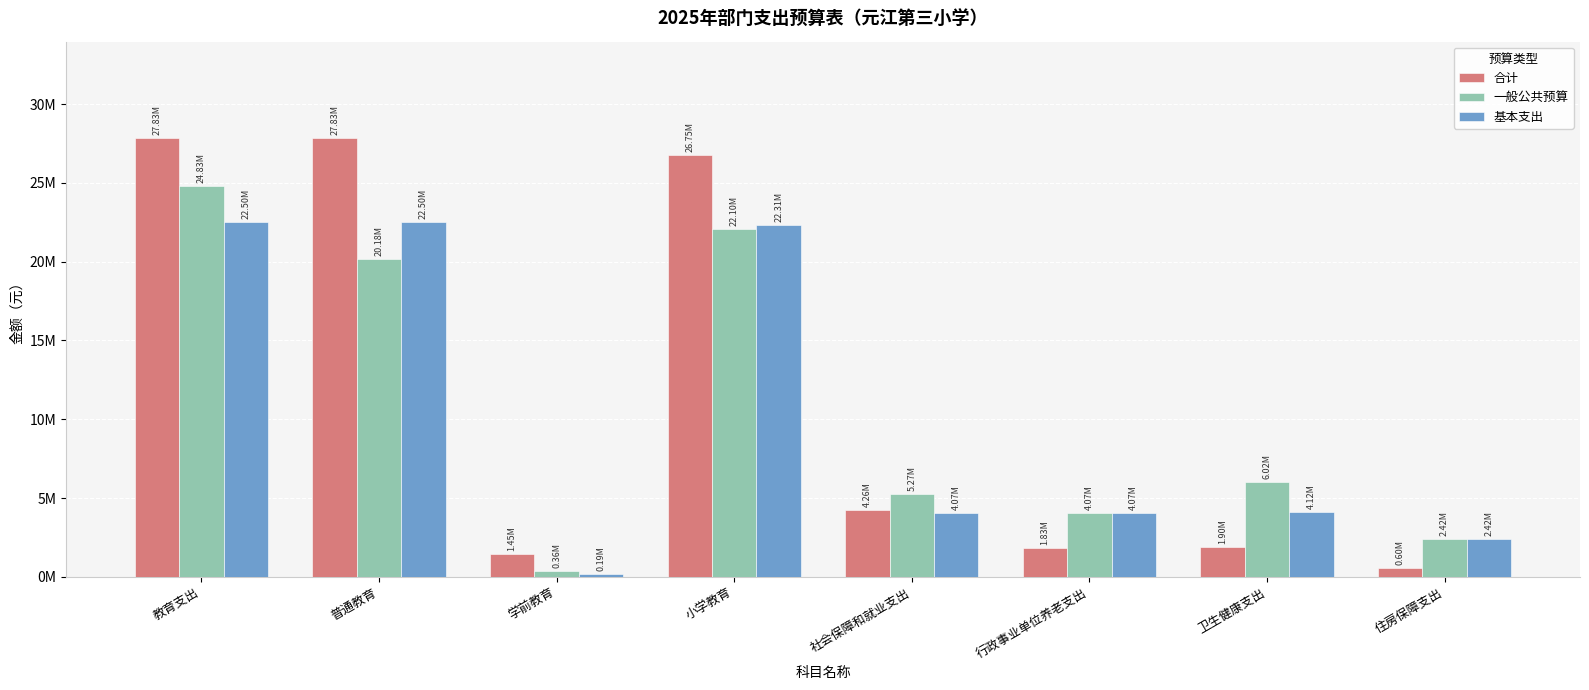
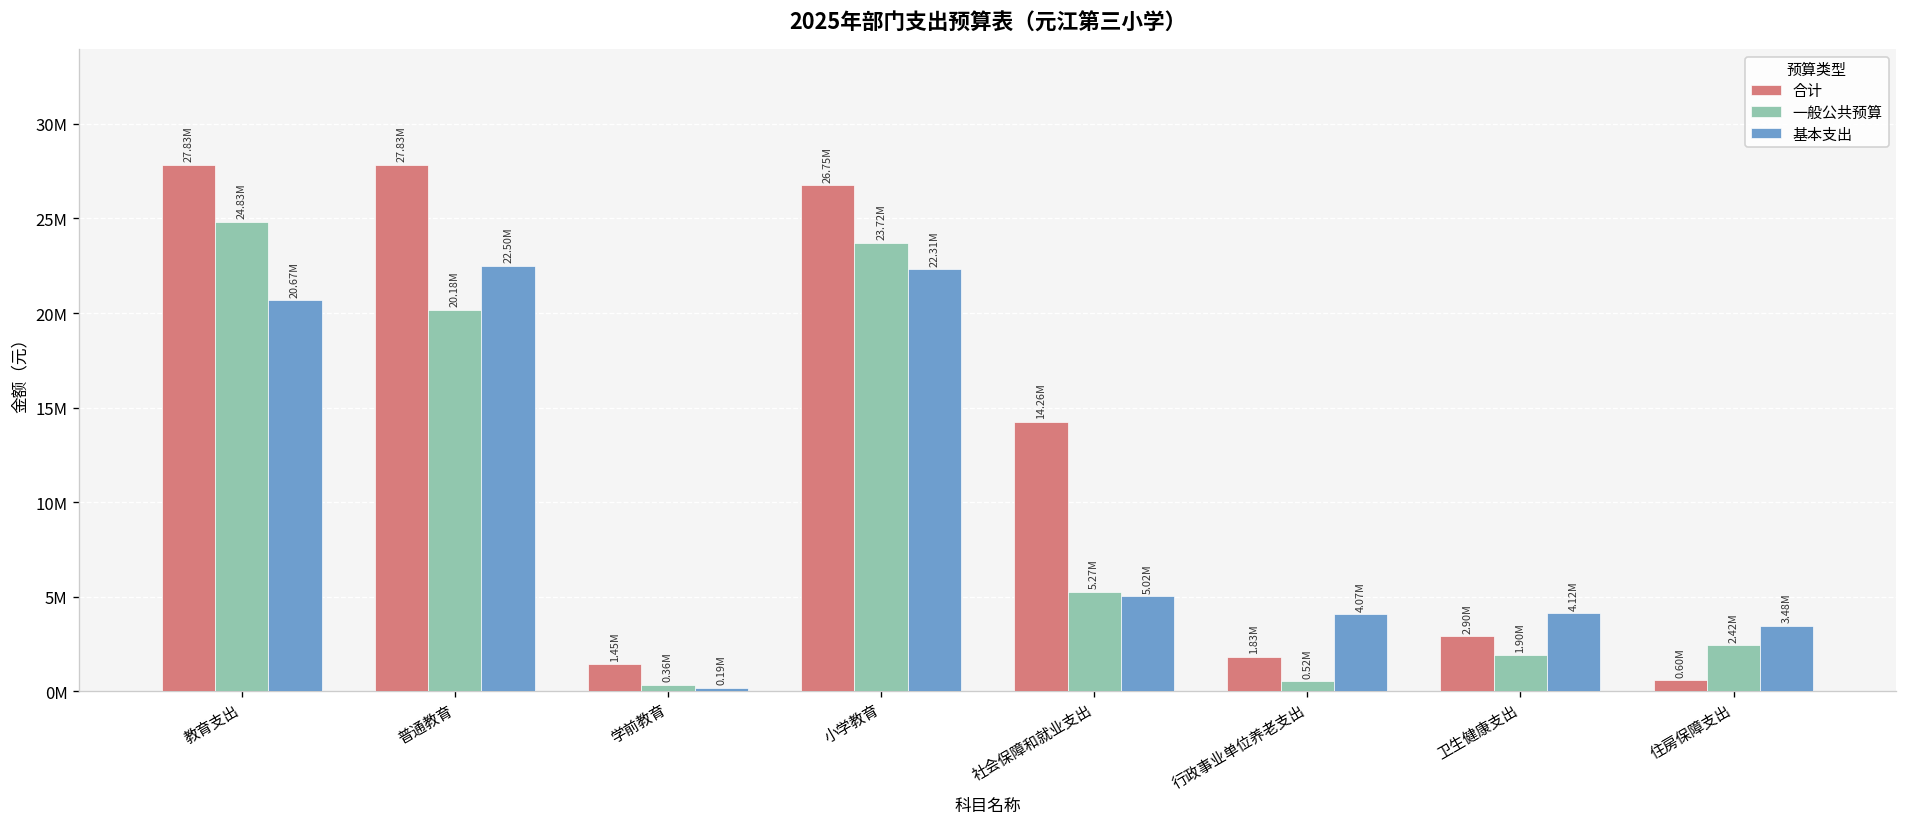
  {
    "合计": {
      "教育支出": "27.83M",
      "普通教育": "27.83M",
      "学前教育": "1.45M",
      "小学教育": "26.75M",
-     "社会保障和就业支出": "4.26M",
+     "社会保障和就业支出": "14.26M",
      "行政事业单位养老支出": "1.83M",
-     "卫生健康支出": "1.90M",
+     "卫生健康支出": "2.90M",
      "住房保障支出": "0.60M"
    },
    "一般公共预算": {
      "教育支出": "24.83M",
      "普通教育": "20.18M",
      "学前教育": "0.36M",
-     "小学教育": "22.10M",
+     "小学教育": "23.72M",
      "社会保障和就业支出": "5.27M",
-     "行政事业单位养老支出": "4.07M",
-     "卫生健康支出": "6.02M",
+     "行政事业单位养老支出": "0.52M",
+     "卫生健康支出": "1.90M",
      "住房保障支出": "2.42M"
    },
    "基本支出": {
-     "教育支出": "22.50M",
+     "教育支出": "20.67M",
      "普通教育": "22.50M",
      "学前教育": "0.19M",
      "小学教育": "22.31M",
-     "社会保障和就业支出": "4.07M",
+     "社会保障和就业支出": "5.02M",
      "行政事业单位养老支出": "4.07M",
      "卫生健康支出": "4.12M",
-     "住房保障支出": "2.42M"
+     "住房保障支出": "3.48M"
    }
  }
